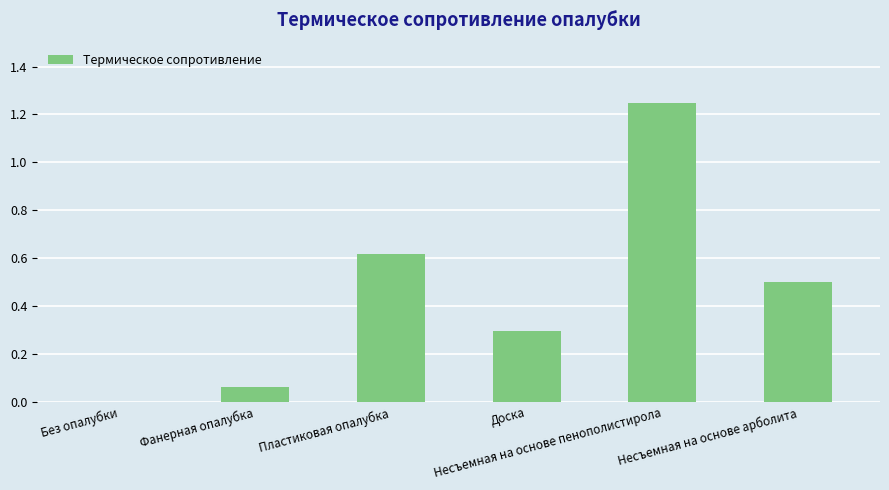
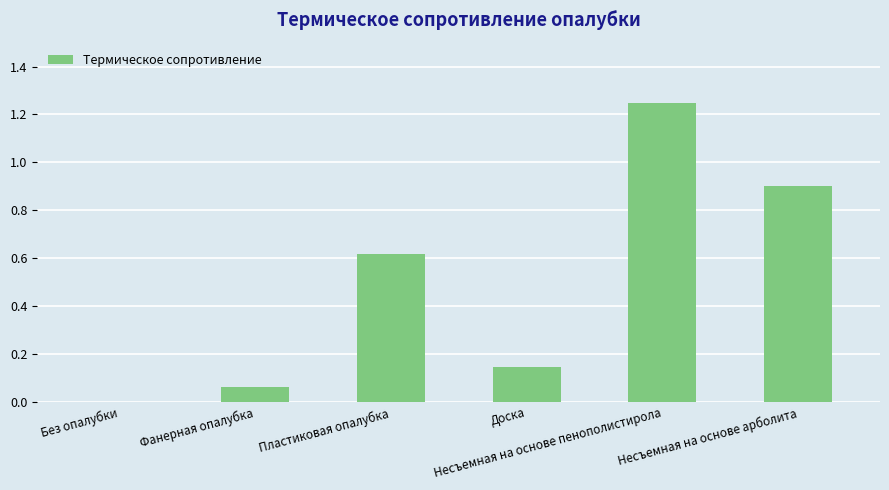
  {
    "Без опалубки": 0.00,
    "Фанерная опалубка": 0.06,
    "Пластиковая опалубка": 0.62,
-   "Доска": 0.30,
+   "Доска": 0.15,
    "Несъемная на основе пенополистирола": 1.25,
-   "Несъемная на основе арболита": 0.5
+   "Несъемная на основе арболита": 0.9
  }
